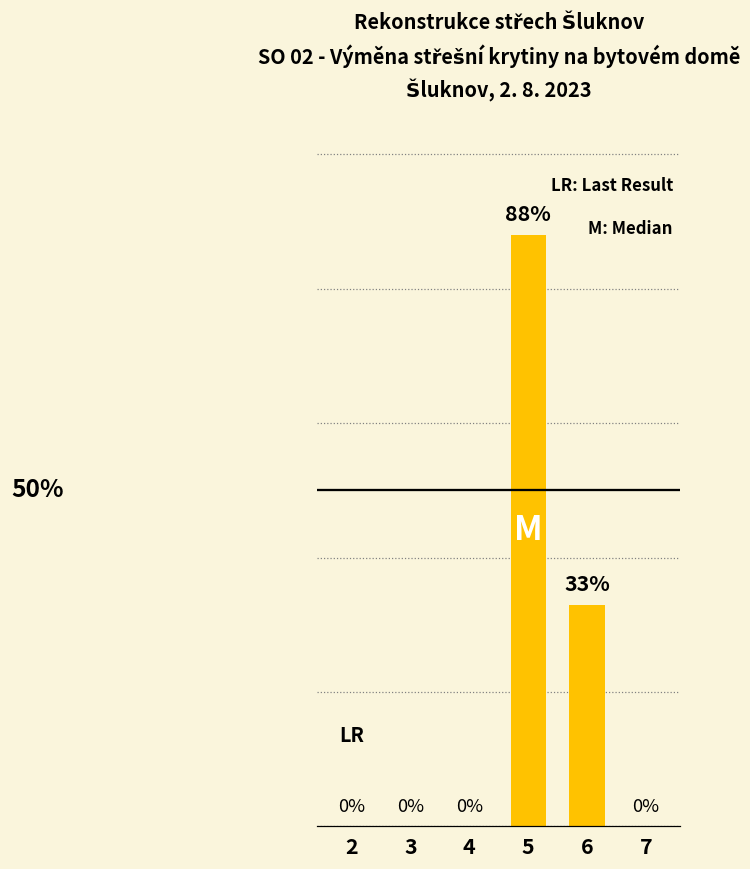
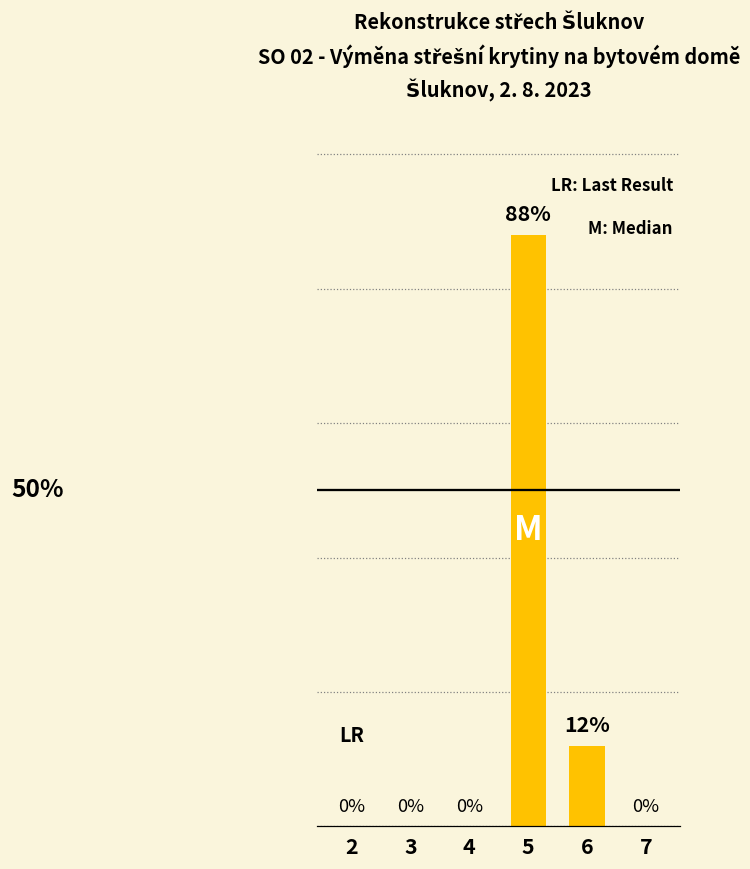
  {
    "2": "0%",
    "3": "0%",
    "4": "0%",
    "5": "88%",
-   "6": "33%",
+   "6": "12%",
    "7": "0%"
  }
